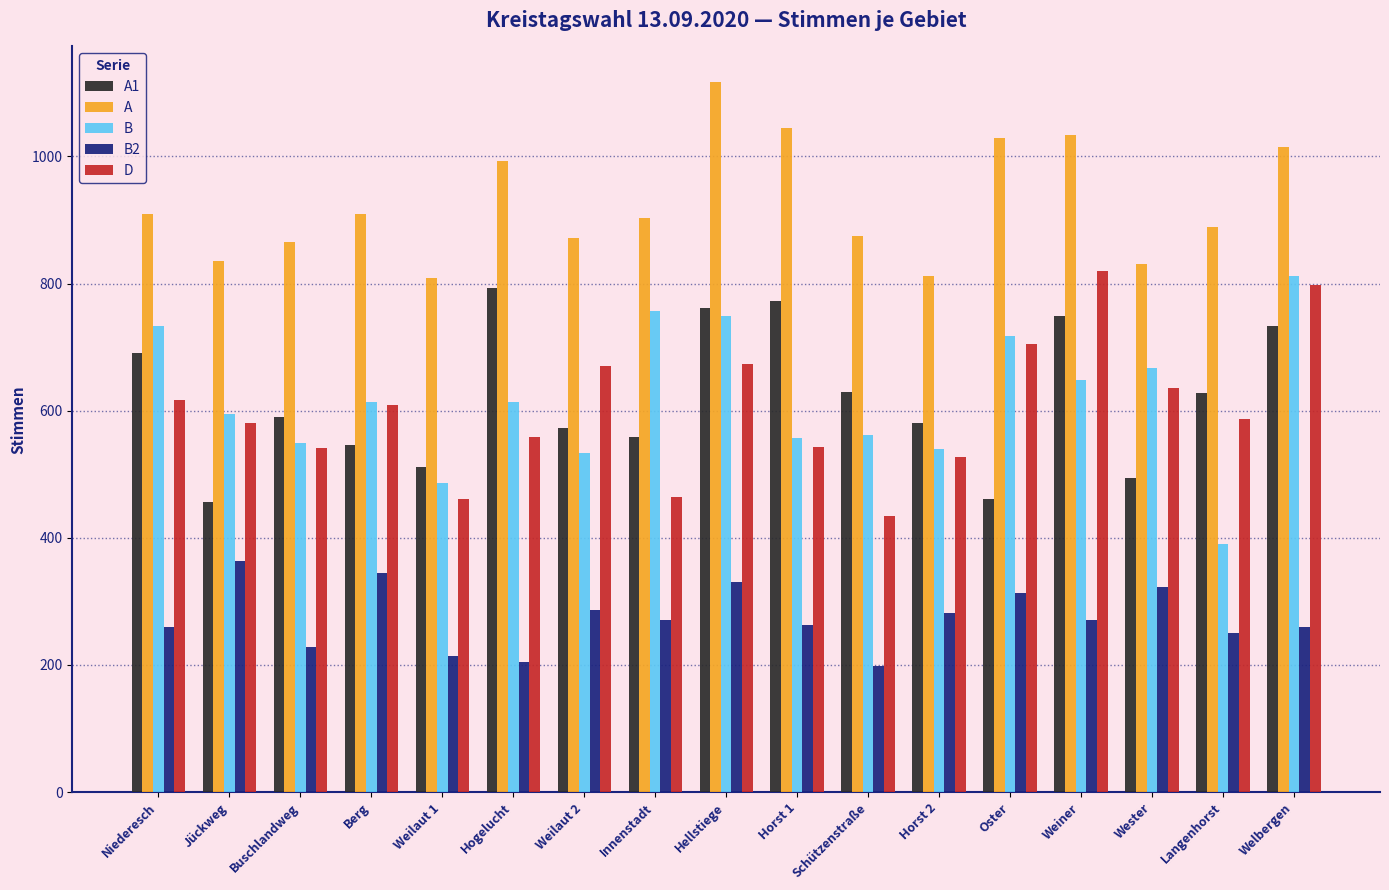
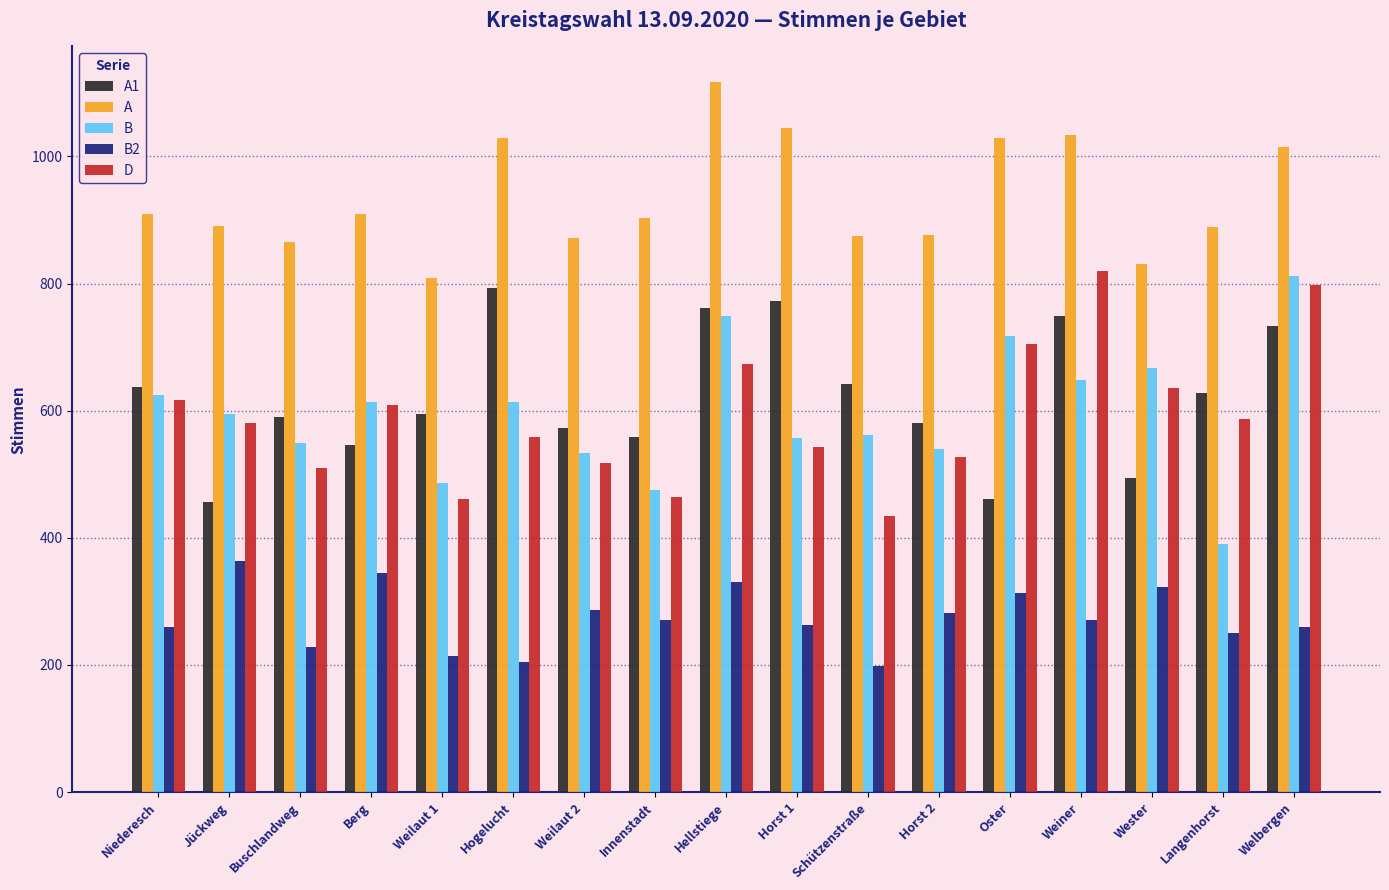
  {
    "A1": {
-     "Niederesch": 690,
+     "Niederesch": 640,
      "Jückweg": 460,
      "Buschlandweg": 590,
      "Berg": 550,
-     "Weilaut 1": 510,
+     "Weilaut 1": 590,
      "Hogelucht": 790,
      "Weilaut 2": 570,
      "Innenstadt": 560,
      "Hellstiege": 760,
      "Horst 1": 770,
-     "Schützenstraße": 630,
+     "Schützenstraße": 640,
      "Horst 2": 580,
      "Oster": 460,
      "Weiner": 750,
      "Wester": 490,
      "Langenhorst": 630,
      "Welbergen": 730
    },
    "A": {
      "Niederesch": 910,
-     "Jückweg": 840,
+     "Jückweg": 890,
      "Buschlandweg": 870,
      "Berg": 910,
      "Weilaut 1": 810,
-     "Hogelucht": 990,
+     "Hogelucht": 1030,
      "Weilaut 2": 870,
      "Innenstadt": 900,
      "Hellstiege": 1120,
      "Horst 1": 1040,
      "Schützenstraße": 870,
-     "Horst 2": 810,
+     "Horst 2": 880,
      "Oster": 1030,
      "Weiner": 1030,
      "Wester": 830,
      "Langenhorst": 890,
      "Welbergen": 1020
    },
    "B": {
-     "Niederesch": 730,
+     "Niederesch": 630,
      "Jückweg": 590,
      "Buschlandweg": 550,
      "Berg": 610,
      "Weilaut 1": 490,
      "Hogelucht": 610,
      "Weilaut 2": 530,
-     "Innenstadt": 760,
+     "Innenstadt": 480,
      "Hellstiege": 750,
      "Horst 1": 560,
      "Schützenstraße": 560,
      "Horst 2": 540,
      "Oster": 720,
      "Weiner": 650,
      "Wester": 670,
      "Langenhorst": 390,
      "Welbergen": 810
    },
    "B2": {
      "Niederesch": 260,
      "Jückweg": 360,
      "Buschlandweg": 230,
      "Berg": 340,
      "Weilaut 1": 210,
      "Hogelucht": 210,
      "Weilaut 2": 290,
      "Innenstadt": 270,
      "Hellstiege": 330,
      "Horst 1": 260,
      "Schützenstraße": 200,
      "Horst 2": 280,
      "Oster": 310,
      "Weiner": 270,
      "Wester": 320,
      "Langenhorst": 250,
      "Welbergen": 260
    },
    "D": {
      "Niederesch": 620,
      "Jückweg": 580,
-     "Buschlandweg": 540,
+     "Buschlandweg": 510,
      "Berg": 610,
      "Weilaut 1": 460,
      "Hogelucht": 560,
-     "Weilaut 2": 670,
+     "Weilaut 2": 520,
      "Innenstadt": 460,
      "Hellstiege": 670,
      "Horst 1": 540,
      "Schützenstraße": 440,
      "Horst 2": 530,
      "Oster": 710,
      "Weiner": 820,
      "Wester": 640,
      "Langenhorst": 590,
      "Welbergen": 800
    }
  }
